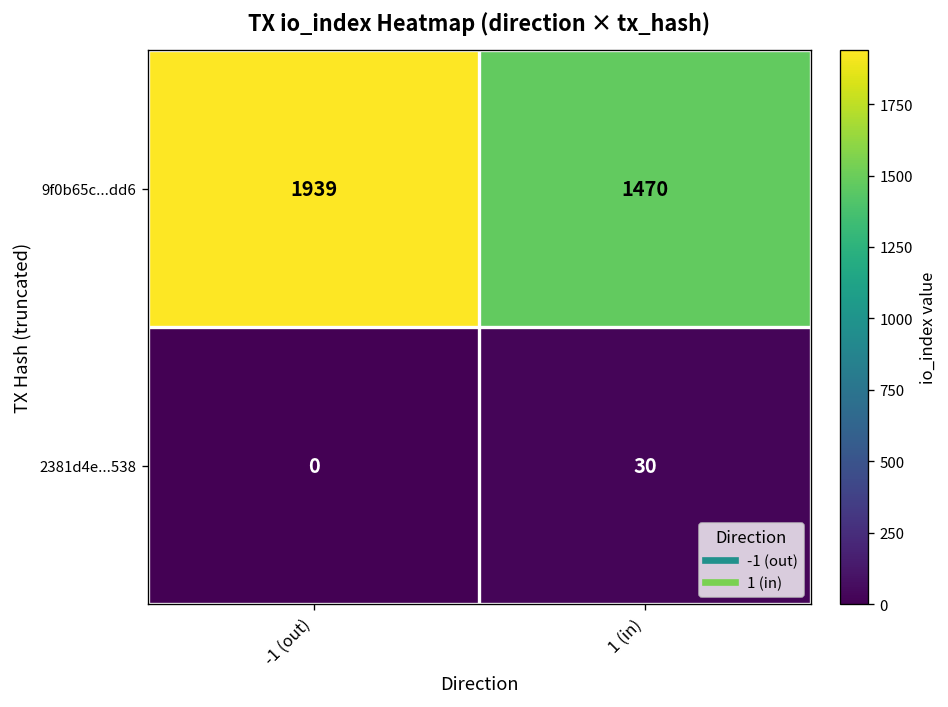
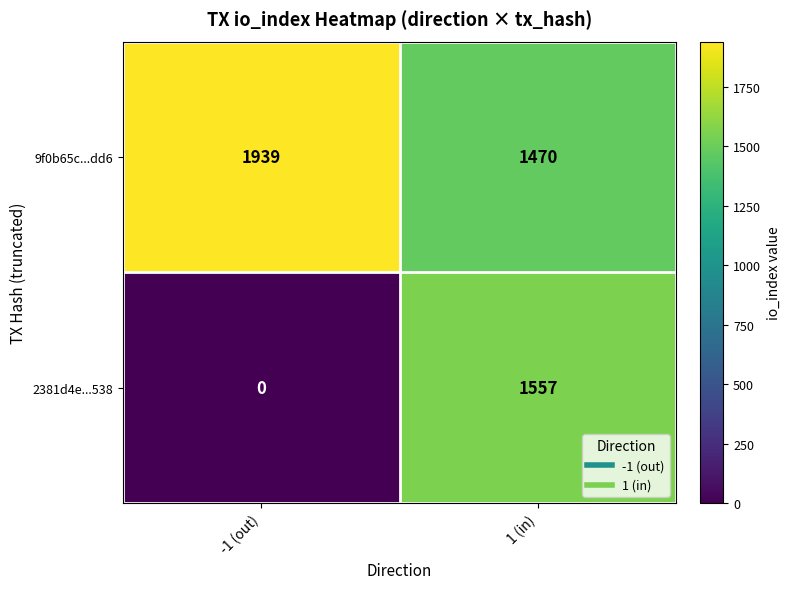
  {
    "9f0b65c...dd6": {
      "-1 (out)": 1939,
      "1 (in)": 1470
    },
    "2381d4e...538": {
      "-1 (out)": 0,
-     "1 (in)": 30
+     "1 (in)": 1557
    }
  }
